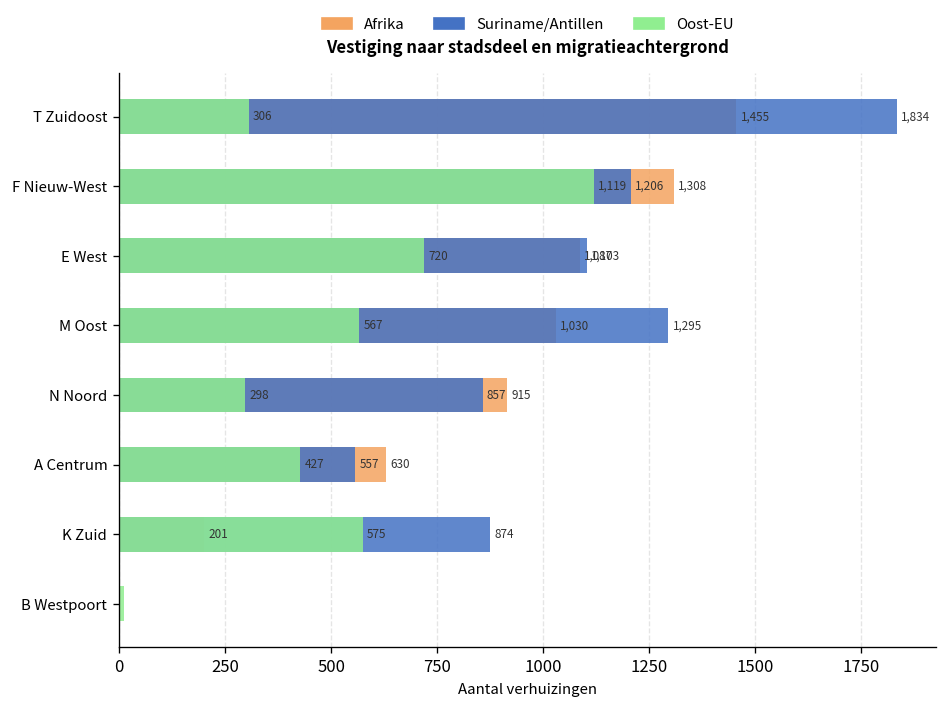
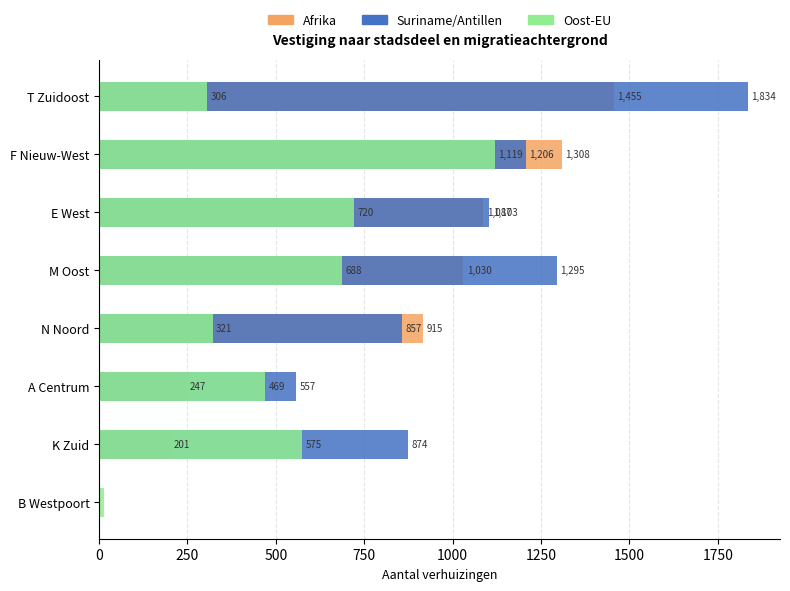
  {
    "Afrika": {
      "F Nieuw-West": "1,308",
      "N Noord": "915",
-     "A Centrum": "630"
+     "A Centrum": "247"
    },
    "Oost-EU": {
-     "M Oost": "567",
-     "N Noord": "298",
-     "A Centrum": "427"
+     "M Oost": "688",
+     "N Noord": "321",
+     "A Centrum": "469"
    }
  }
